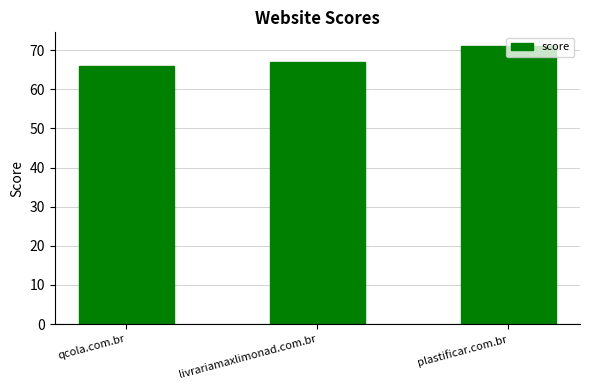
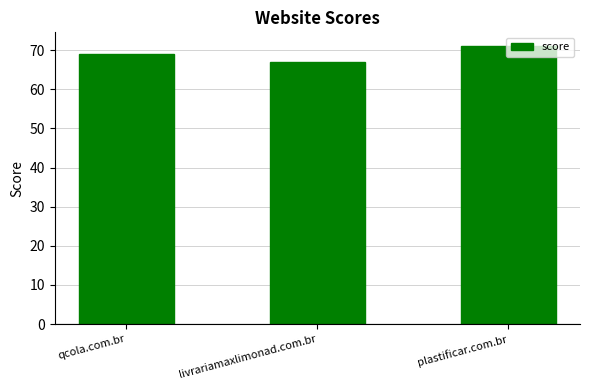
  {
-   "qcola.com.br": 66,
+   "qcola.com.br": 69,
    "livrariamaxlimonad.com.br": 67
  }
